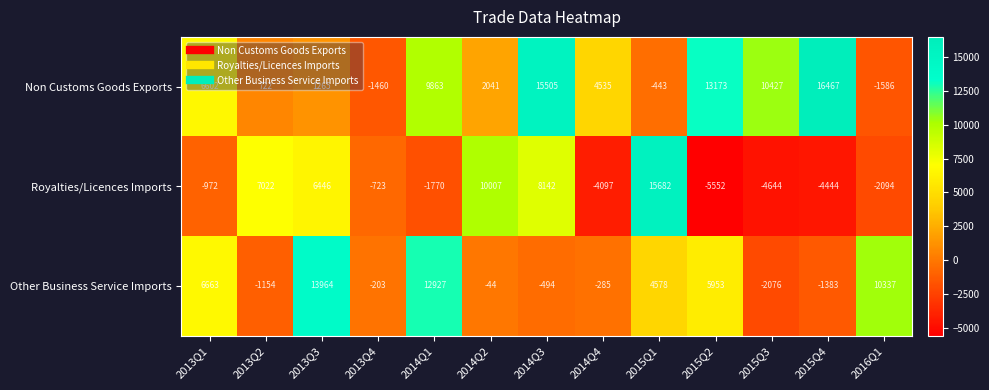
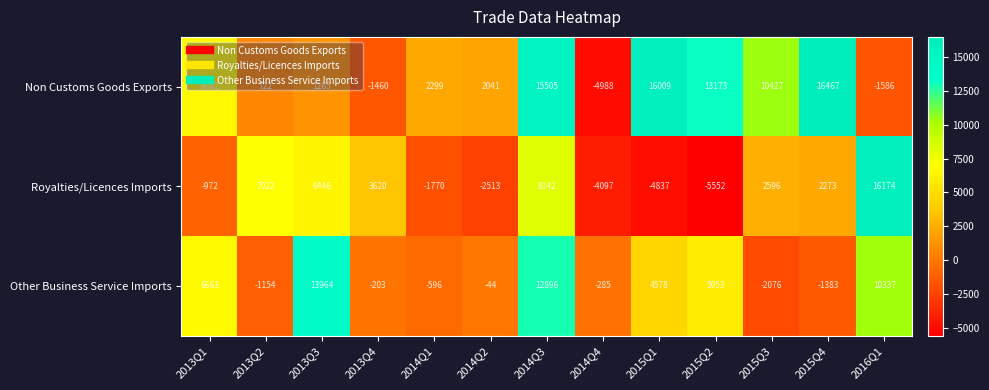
  {
    "Non Customs Goods Exports": {
      "2013Q4": -1460,
-     "2014Q1": 9863,
+     "2014Q1": 2299,
      "2014Q2": 2041,
      "2014Q3": 15505,
-     "2014Q4": 4535,
-     "2015Q1": -443,
+     "2014Q4": -4988,
+     "2015Q1": 16009,
      "2015Q2": 13173,
      "2015Q3": 10427,
      "2015Q4": 16467,
      "2016Q1": -1586
    },
    "Royalties/Licences Imports": {
      "2013Q1": -972,
      "2013Q2": 7022,
      "2013Q3": 6446,
-     "2013Q4": -723,
+     "2013Q4": 3620,
      "2014Q1": -1770,
-     "2014Q2": 10007,
+     "2014Q2": -2513,
      "2014Q3": 8142,
      "2014Q4": -4097,
-     "2015Q1": 15682,
+     "2015Q1": -4837,
      "2015Q2": -5552,
-     "2015Q3": -4644,
-     "2015Q4": -4444,
-     "2016Q1": -2094
+     "2015Q3": 2596,
+     "2015Q4": 2273,
+     "2016Q1": 16174
    },
    "Other Business Service Imports": {
      "2013Q1": 6663,
      "2013Q2": -1154,
      "2013Q3": 13964,
      "2013Q4": -203,
-     "2014Q1": 12927,
+     "2014Q1": -596,
      "2014Q2": -44,
-     "2014Q3": -494,
+     "2014Q3": 12896,
      "2014Q4": -285,
      "2015Q1": 4578,
      "2015Q2": 5953,
      "2015Q3": -2076,
      "2015Q4": -1383,
      "2016Q1": 10337
    }
  }
